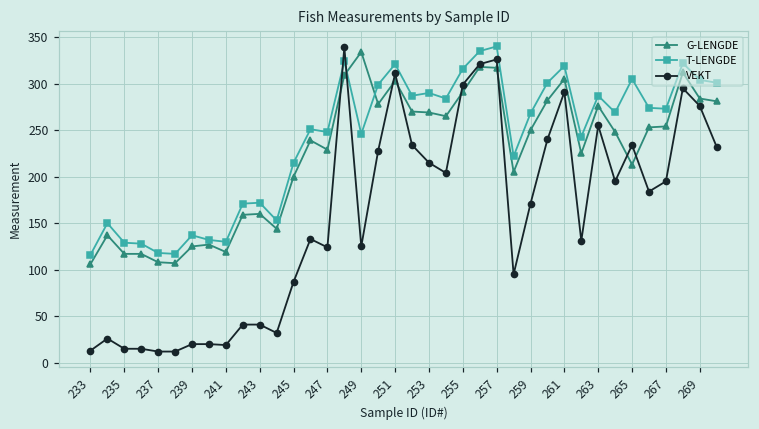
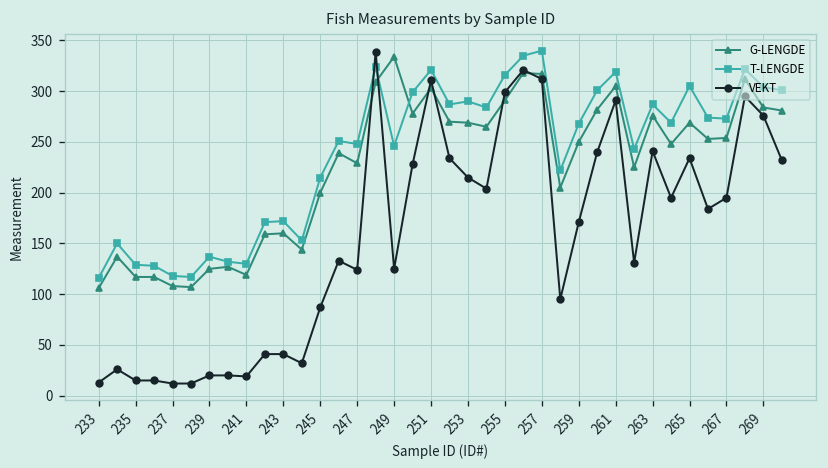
  {
    "G-LENGDE": {
      "233": 110,
      "235": 120,
      "237": 110,
      "239": 130,
      "241": 120,
      "243": 160,
      "245": 200,
      "247": 230,
      "249": 330,
      "251": 300,
      "253": 270,
      "255": 290,
      "257": 320,
      "259": 250,
      "261": 310,
      "263": 280,
-     "265": 210,
+     "265": 270,
      "267": 250,
      "269": 280
    },
    "T-LENGDE": {
      "233": 120,
      "235": 130,
      "237": 120,
      "239": 140,
      "241": 130,
      "243": 170,
      "245": 220,
      "247": 250,
      "249": 250,
      "251": 320,
      "253": 290,
      "255": 320,
      "257": 340,
      "259": 270,
      "261": 320,
      "263": 290,
      "265": 310,
      "267": 270
    },
    "VEKT": {
      "233": 10,
      "235": 20,
      "237": 10,
      "239": 20,
      "241": 20,
      "243": 40,
      "245": 90,
      "247": 120,
      "249": 130,
      "251": 310,
      "253": 220,
      "255": 300,
-     "257": 330,
+     "257": 310,
      "259": 170,
      "261": 290,
-     "263": 260,
+     "263": 240,
      "265": 230,
      "267": 200,
      "269": 280
    }
  }
